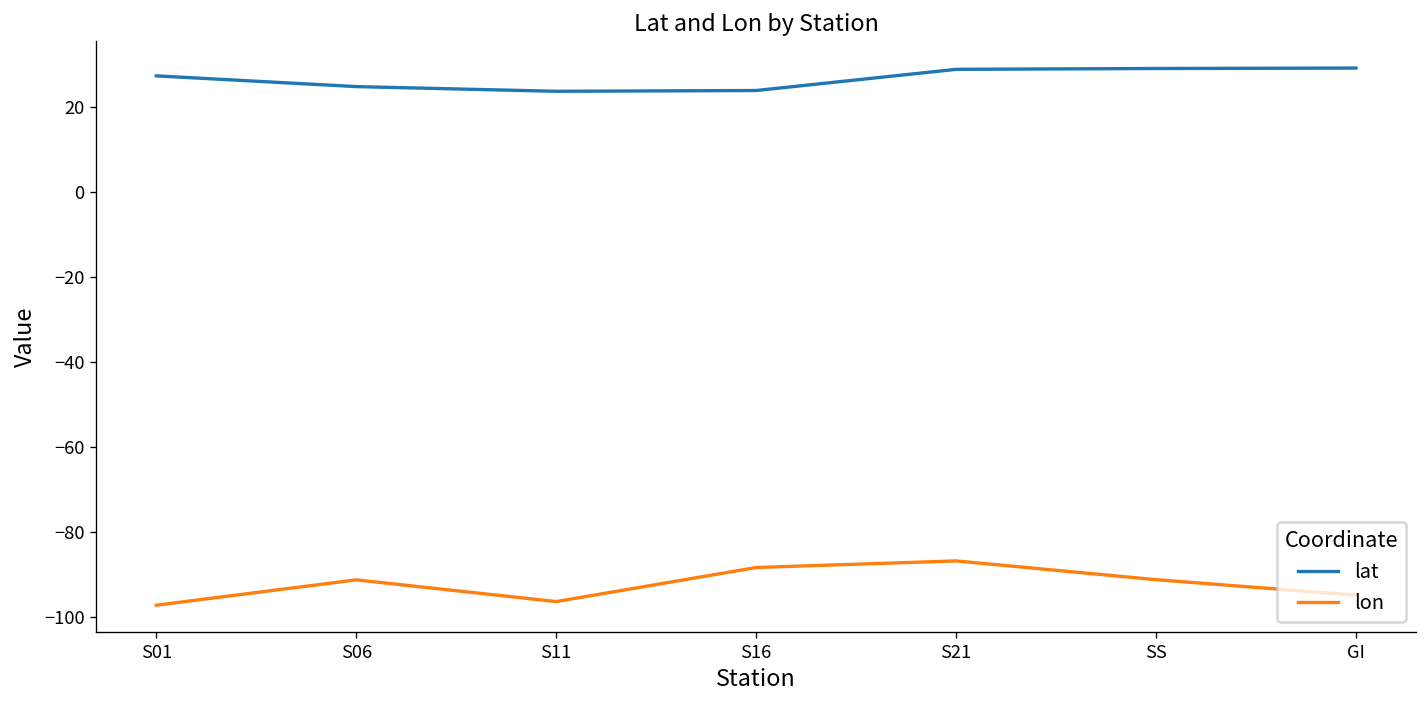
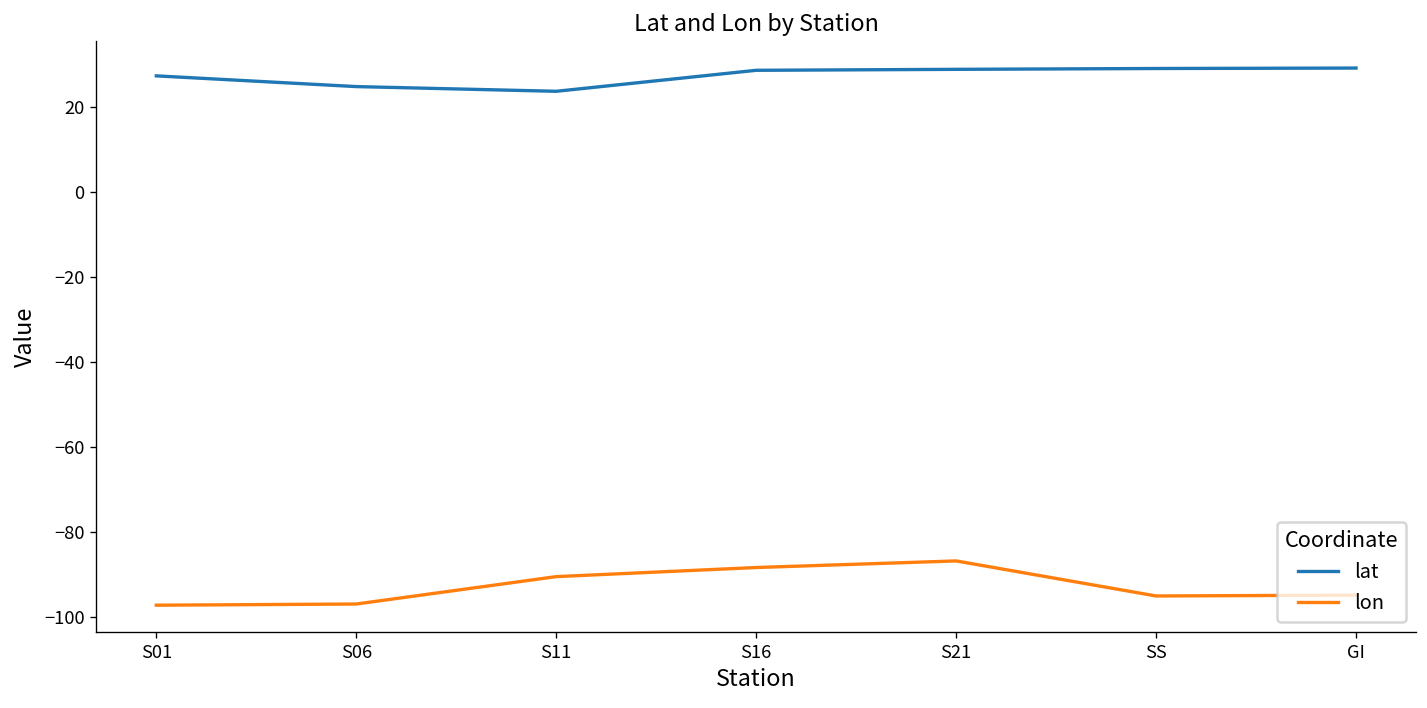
  {
    "lat": {
      "S01": 27,
      "S06": 25,
      "S11": 24,
-     "S16": 24,
+     "S16": 29,
      "S21": 29,
      "SS": 29,
      "GI": 29
    },
    "lon": {
      "S01": -97,
-     "S06": -91,
-     "S11": -96,
+     "S06": -97,
+     "S11": -91,
      "S16": -88,
      "S21": -87,
-     "SS": -91
+     "SS": -95
    }
  }
